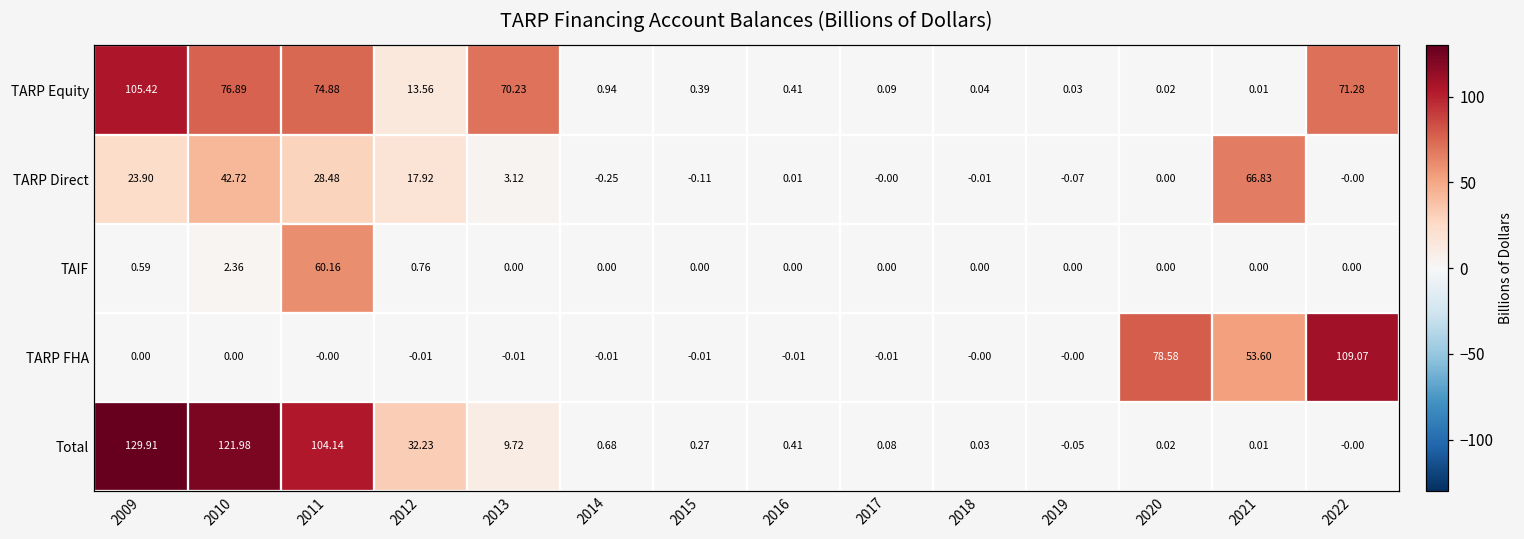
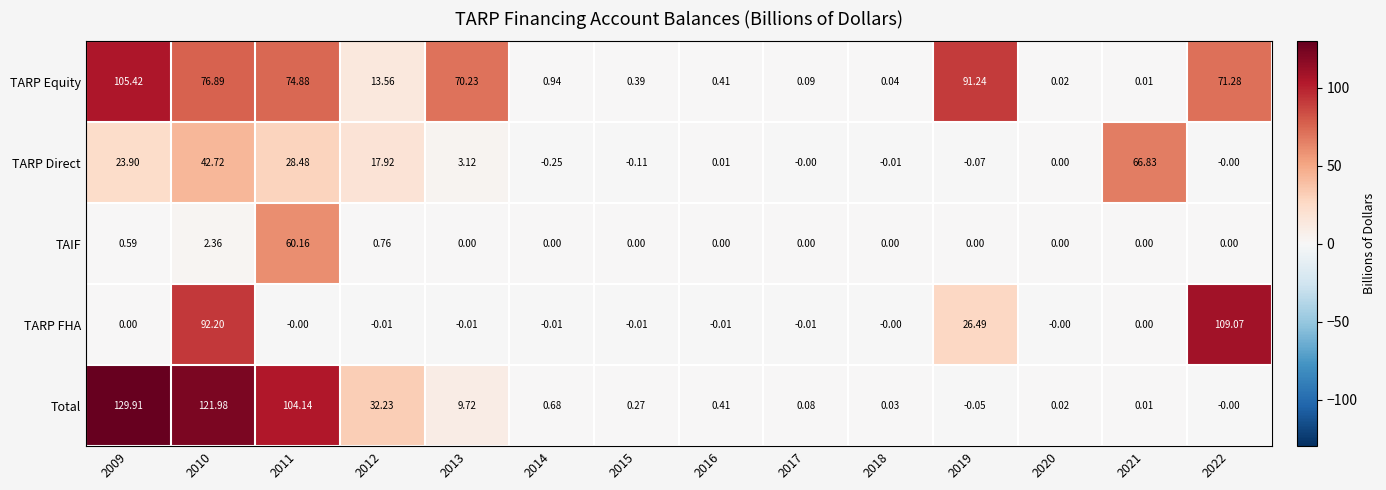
  {
    "TARP Equity": {
      "2009": 105.42,
      "2010": 76.89,
      "2011": 74.88,
      "2012": 13.56,
      "2013": 70.23,
      "2014": 0.94,
      "2015": 0.39,
      "2016": 0.41,
      "2017": 0.09,
      "2018": 0.04,
-     "2019": 0.03,
+     "2019": 91.24,
      "2020": 0.02,
      "2021": 0.01,
      "2022": 71.28
    },
    "TARP Direct": {
      "2009": 23.90,
      "2010": 42.72,
      "2011": 28.48,
      "2012": 17.92,
      "2013": 3.12,
      "2014": -0.25,
      "2015": -0.11,
      "2016": 0.01,
      "2017": -0.00,
      "2018": -0.01,
      "2019": -0.07,
      "2020": 0.00,
      "2021": 66.83,
      "2022": -0.00
    },
    "TAIF": {
      "2009": 0.59,
      "2010": 2.36,
      "2011": 60.16,
      "2012": 0.76,
      "2013": 0.00,
      "2014": 0.00,
      "2015": 0.00,
      "2016": 0.00,
      "2017": 0.00,
      "2018": 0.00,
      "2019": 0.00,
      "2020": 0.00,
      "2021": 0.00,
      "2022": 0.00
    },
    "TARP FHA": {
      "2009": 0.00,
-     "2010": 0.00,
+     "2010": 92.20,
      "2011": -0.00,
      "2012": -0.01,
      "2013": -0.01,
      "2014": -0.01,
      "2015": -0.01,
      "2016": -0.01,
      "2017": -0.01,
      "2018": -0.00,
-     "2019": -0.00,
-     "2020": 78.58,
-     "2021": 53.60,
+     "2019": 26.49,
+     "2020": -0.00,
+     "2021": 0.00,
      "2022": 109.07
    },
    "Total": {
      "2009": 129.91,
      "2010": 121.98,
      "2011": 104.14,
      "2012": 32.23,
      "2013": 9.72,
      "2014": 0.68,
      "2015": 0.27,
      "2016": 0.41,
      "2017": 0.08,
      "2018": 0.03,
      "2019": -0.05,
      "2020": 0.02,
      "2021": 0.01,
      "2022": -0.00
    }
  }
